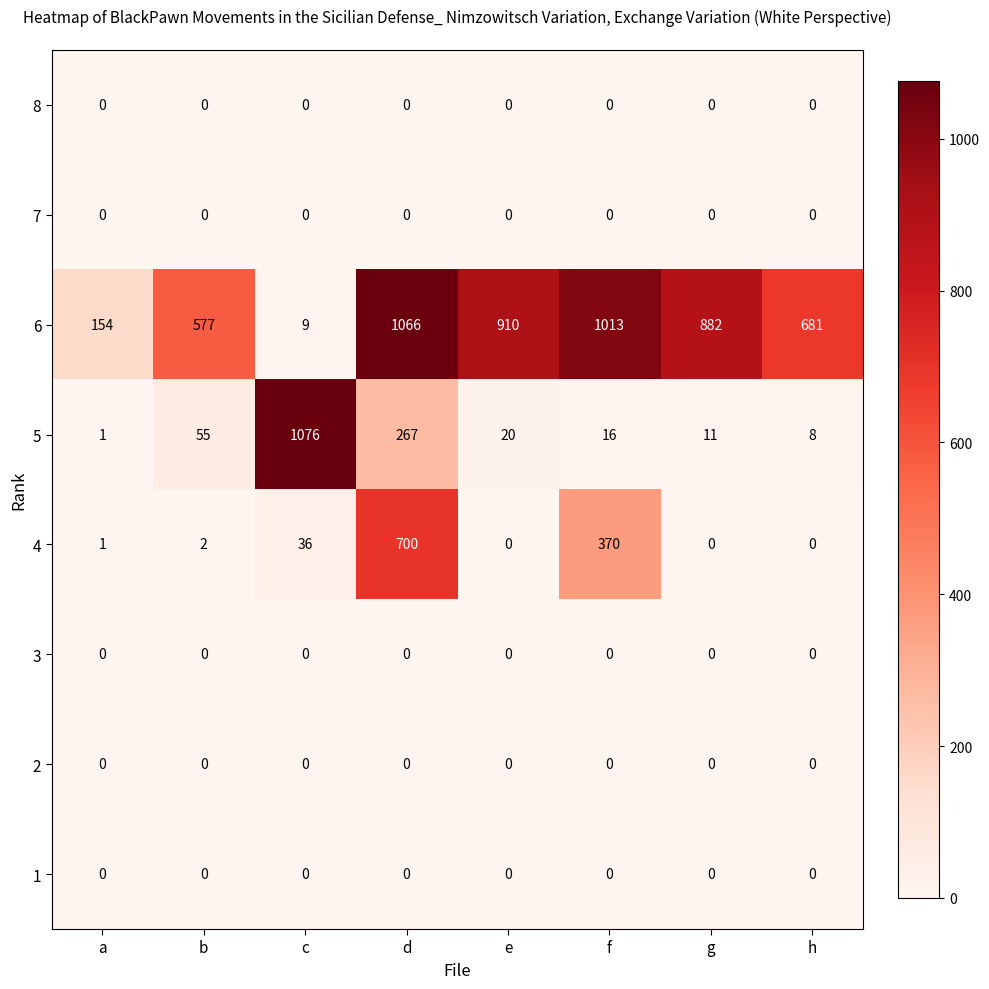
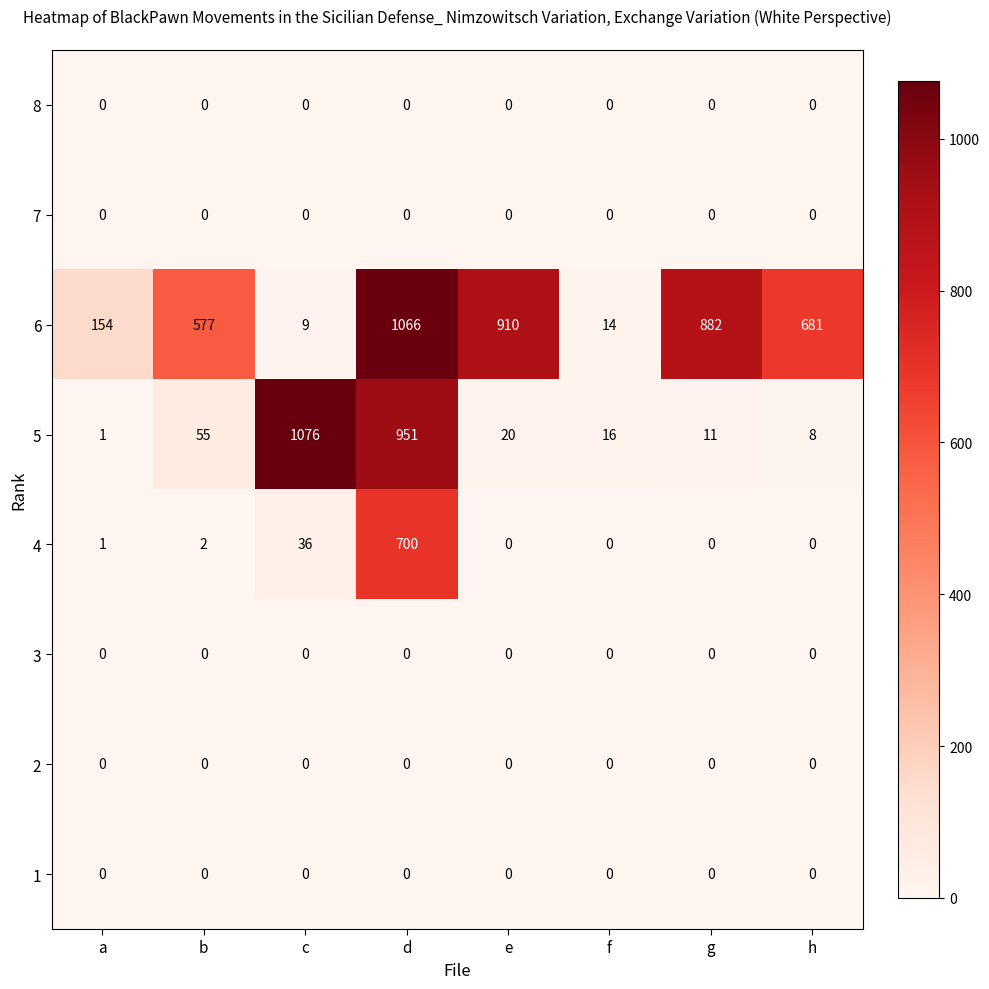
  {
    "8": {
      "a": 0,
      "b": 0,
      "c": 0,
      "d": 0,
      "e": 0,
      "f": 0,
      "g": 0,
      "h": 0
    },
    "7": {
      "a": 0,
      "b": 0,
      "c": 0,
      "d": 0,
      "e": 0,
      "f": 0,
      "g": 0,
      "h": 0
    },
    "6": {
      "a": 154,
      "b": 577,
      "c": 9,
      "d": 1066,
      "e": 910,
-     "f": 1013,
+     "f": 14,
      "g": 882,
      "h": 681
    },
    "5": {
      "a": 1,
      "b": 55,
      "c": 1076,
-     "d": 267,
+     "d": 951,
      "e": 20,
      "f": 16,
      "g": 11,
      "h": 8
    },
    "4": {
      "a": 1,
      "b": 2,
      "c": 36,
      "d": 700,
      "e": 0,
-     "f": 370,
+     "f": 0,
      "g": 0,
      "h": 0
    },
    "3": {
      "a": 0,
      "b": 0,
      "c": 0,
      "d": 0,
      "e": 0,
      "f": 0,
      "g": 0,
      "h": 0
    },
    "2": {
      "a": 0,
      "b": 0,
      "c": 0,
      "d": 0,
      "e": 0,
      "f": 0,
      "g": 0,
      "h": 0
    },
    "1": {
      "a": 0,
      "b": 0,
      "c": 0,
      "d": 0,
      "e": 0,
      "f": 0,
      "g": 0,
      "h": 0
    }
  }
